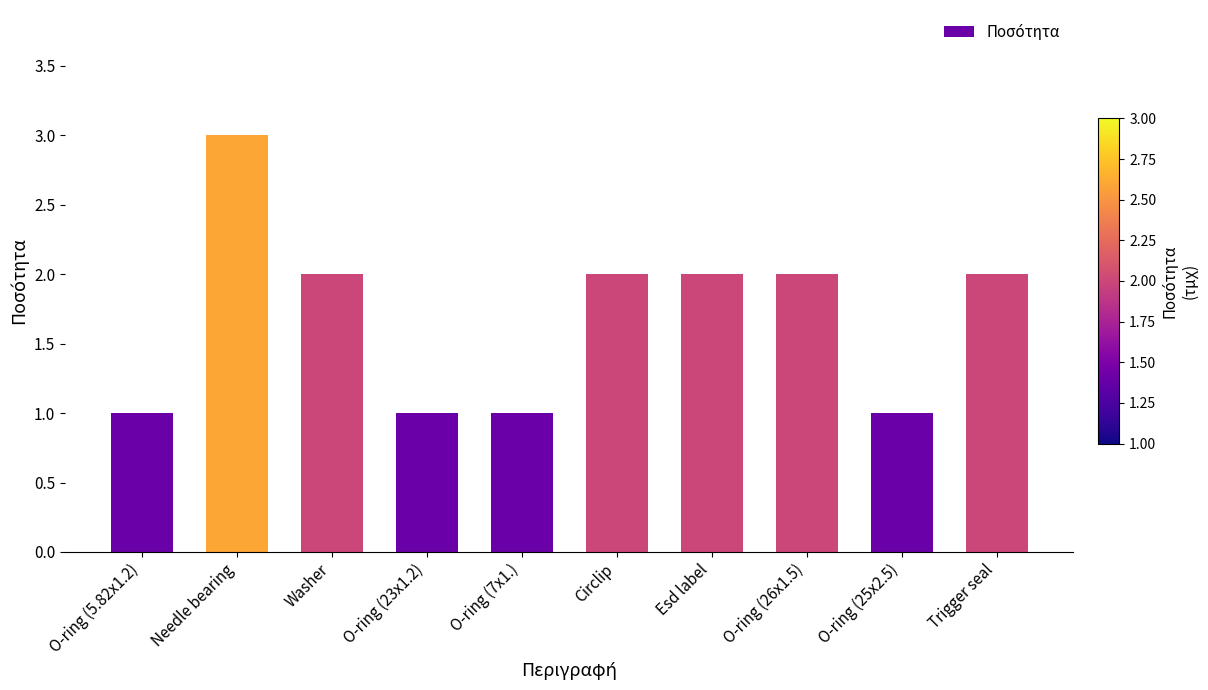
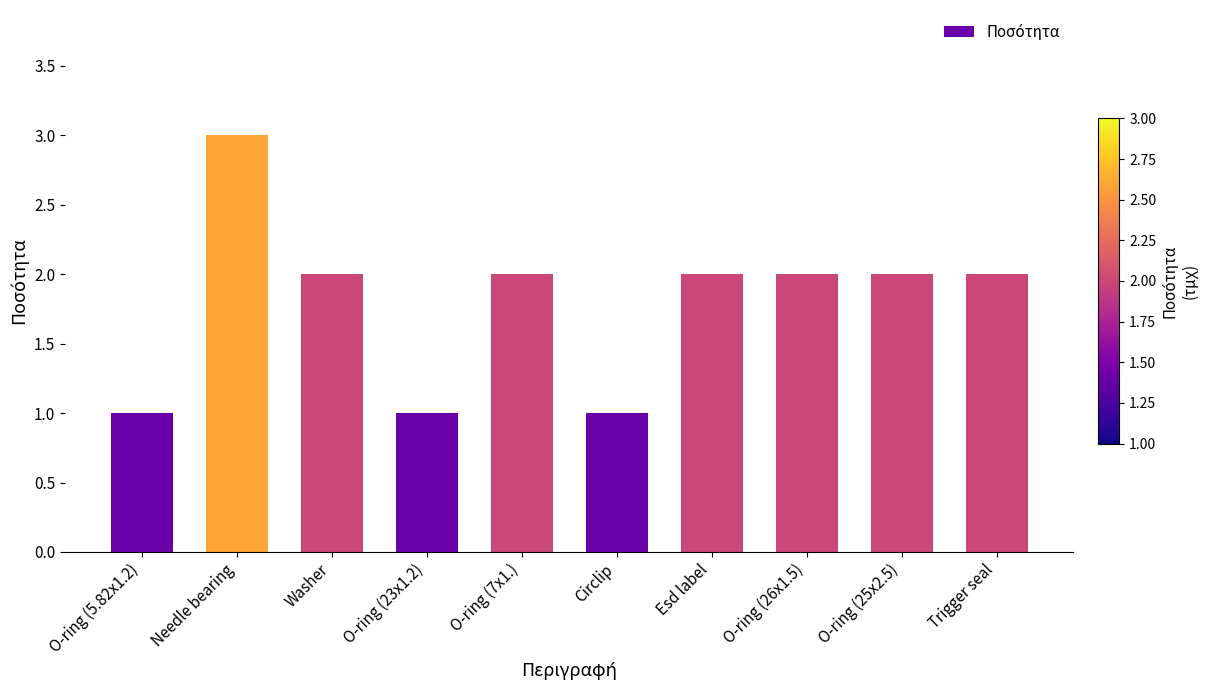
  {
    "O-ring (5.82x1.2)": 1,
    "Needle bearing": 3,
    "Washer": 2,
    "O-ring (23x1.2)": 1,
-   "O-ring (7x1.)": 1,
-   "Circlip": 2,
+   "O-ring (7x1.)": 2,
+   "Circlip": 1,
    "Esd label": 2,
    "O-ring (26x1.5)": 2,
-   "O-ring (25x2.5)": 1,
+   "O-ring (25x2.5)": 2,
    "Trigger seal": 2
  }
